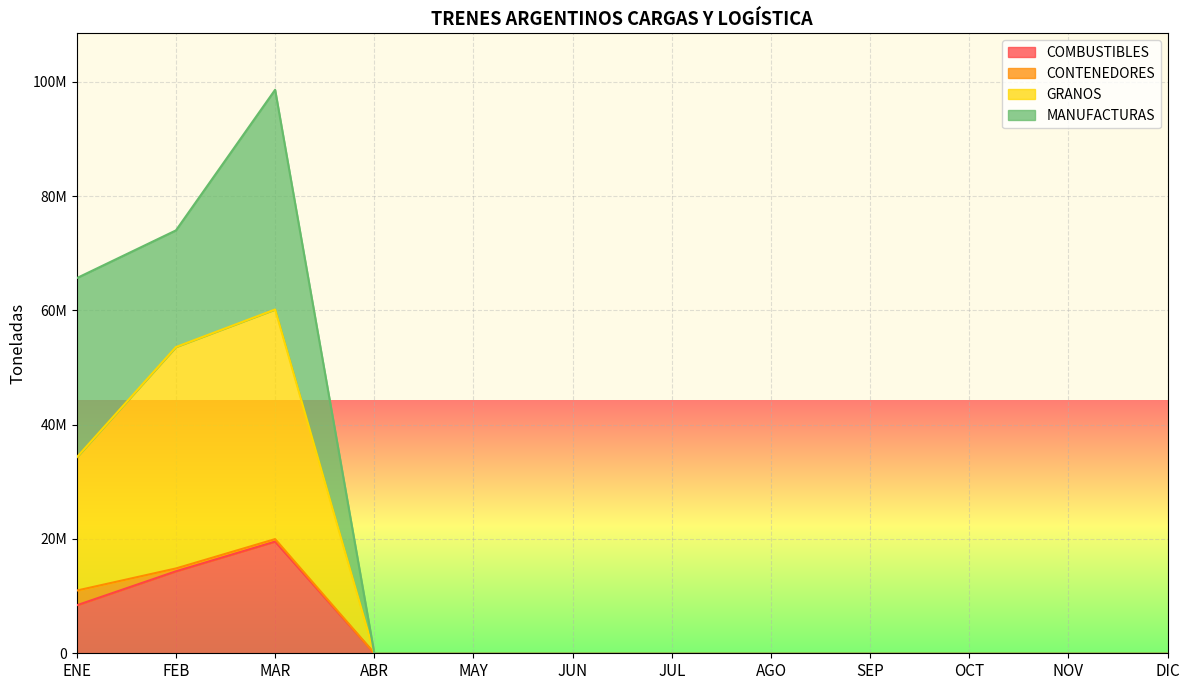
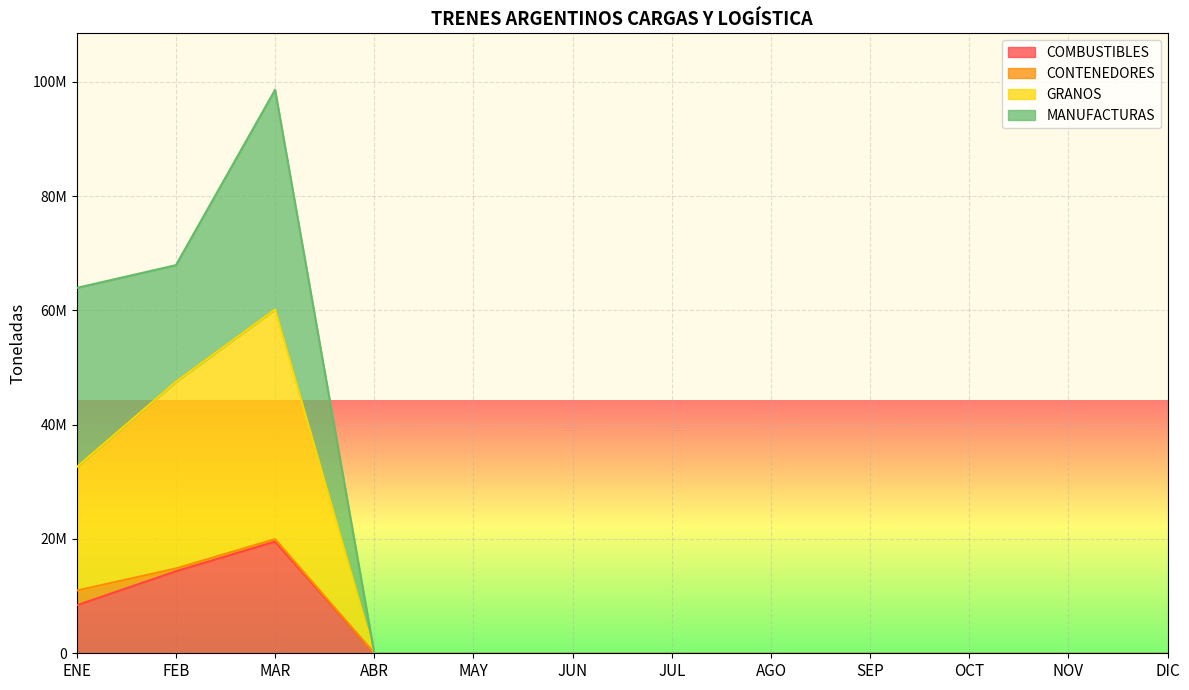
  {
    "COMBUSTIBLES": {
      "ENE": 8000000,
      "FEB": 14000000
    },
    "CONTENEDORES": {
      "ENE": 3000000,
      "FEB": 0
    },
    "GRANOS": {
-     "ENE": 23000000,
-     "FEB": 39000000,
+     "ENE": 22000000,
+     "FEB": 33000000,
      "MAR": 40000000
    },
    "MANUFACTURAS": {
      "ENE": 31000000,
      "FEB": 20000000,
      "MAR": 38000000
    }
  }
